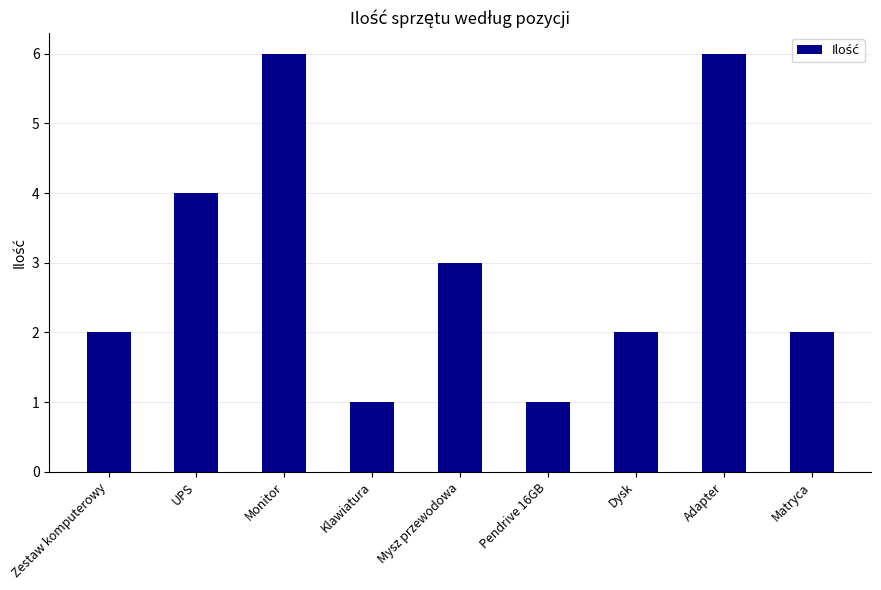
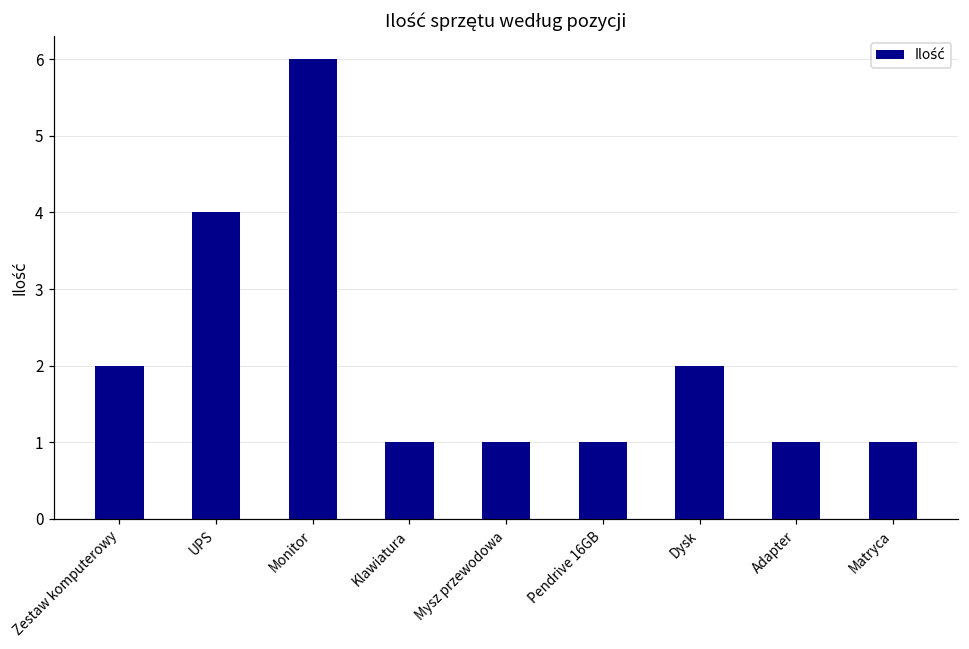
  {
    "Zestaw komputerowy": 2,
    "UPS": 4,
    "Monitor": 6,
    "Klawiatura": 1,
-   "Mysz przewodowa": 3,
+   "Mysz przewodowa": 1,
    "Pendrive 16GB": 1,
    "Dysk": 2,
-   "Adapter": 6,
-   "Matryca": 2
+   "Adapter": 1,
+   "Matryca": 1
  }
